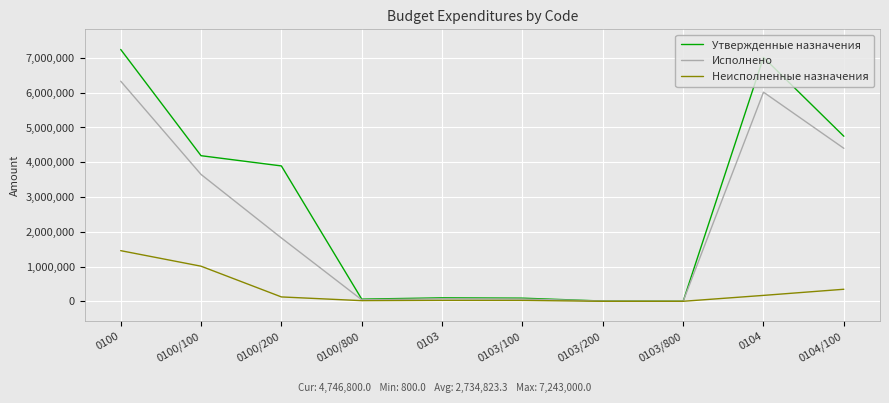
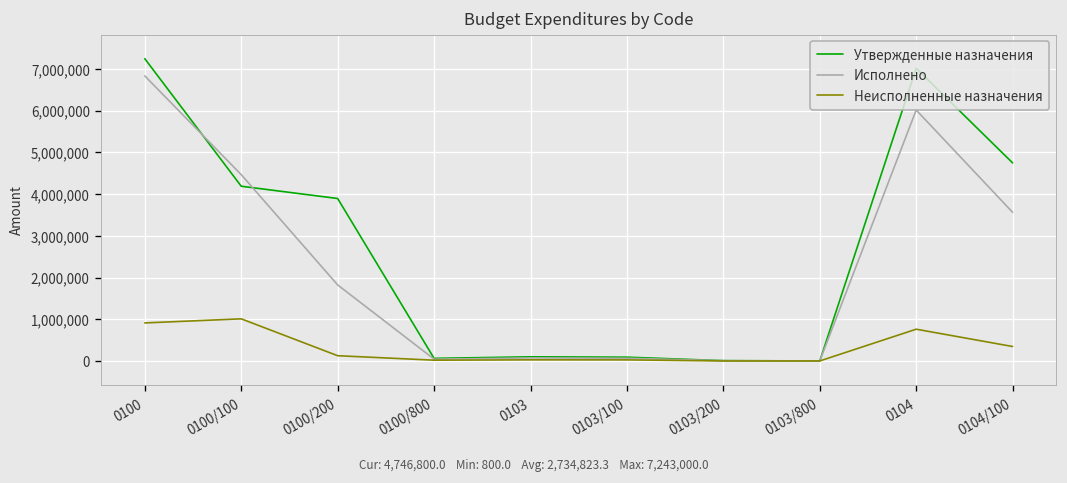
  {
    "Утвержденные назначения": {
      "0100": "7,200,000",
      "0100/100": "4,200,000",
      "0100/200": "3,900,000",
      "0104/100": "4,700,000"
    },
    "Исполнено": {
-     "0100": "6,300,000",
-     "0100/100": "3,600,000",
+     "0100": "6,800,000",
+     "0100/100": "4,500,000",
      "0100/200": "1,800,000",
      "0104": "6,000,000",
-     "0104/100": "4,400,000"
+     "0104/100": "3,600,000"
    },
    "Неисполненные назначения": {
-     "0100": "1,500,000",
+     "0100": "900,000",
      "0100/100": "1,000,000",
      "0100/200": "100,000",
-     "0104": "200,000",
+     "0104": "800,000",
      "0104/100": "300,000"
    }
  }
